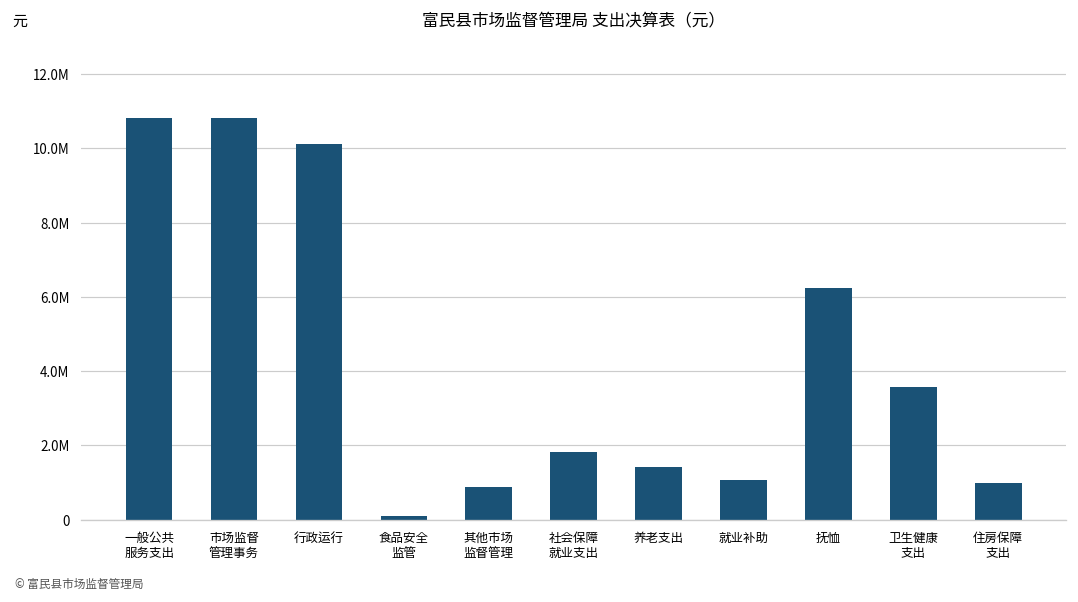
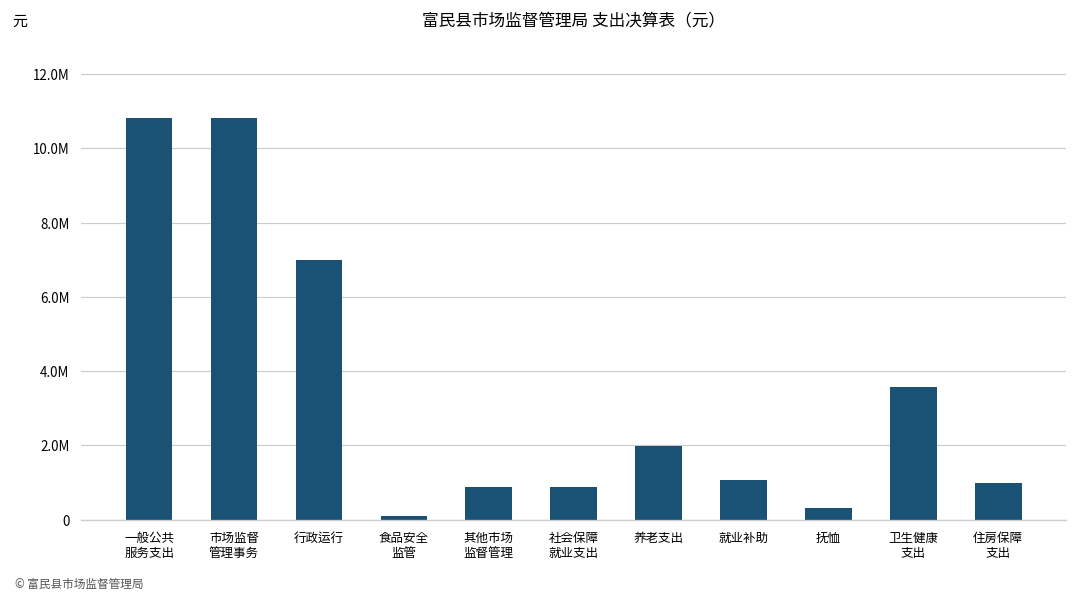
  {
    "一般公共 服务支出": 10800000,
    "市场监督 管理事务": 10800000,
-   "行政运行": 10100000,
+   "行政运行": 7000000,
    "食品安全 监管": 100000,
    "其他市场 监督管理": 900000,
-   "社会保障 就业支出": 1800000,
-   "养老支出": 1400000,
+   "社会保障 就业支出": 900000,
+   "养老支出": 2000000,
    "就业补助": 1100000,
-   "抚恤": 6200000,
+   "抚恤": 300000,
    "卫生健康 支出": 3600000,
    "住房保障 支出": 1000000
  }
